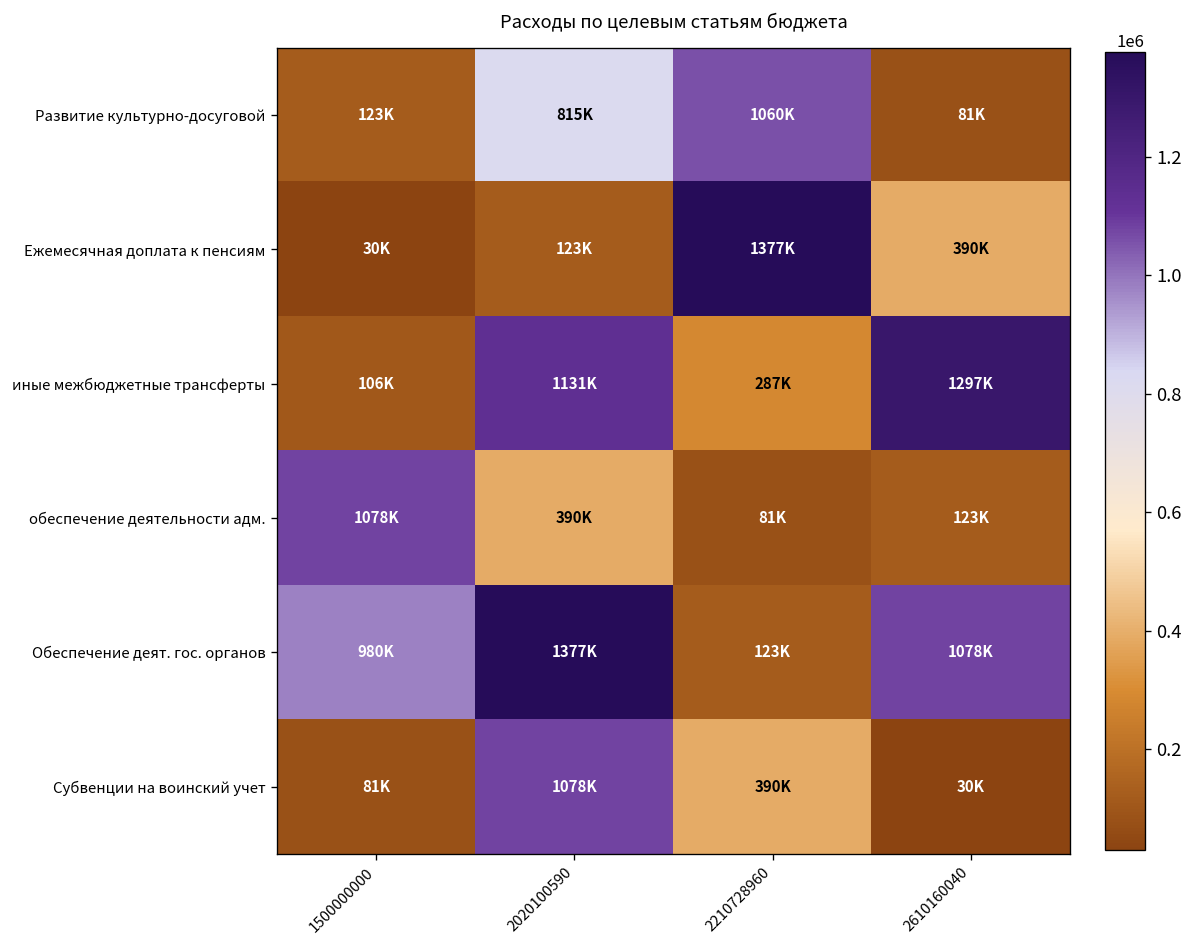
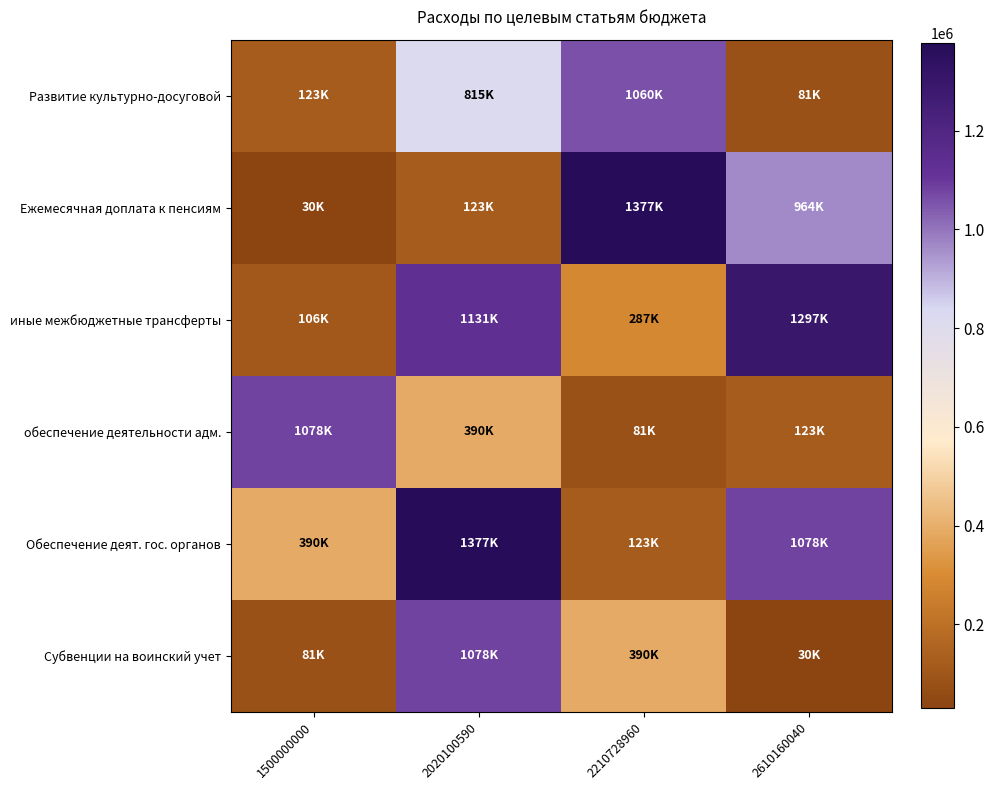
  {
    "Развитие культурно-досуговой": {
      "1500000000": "123K",
      "2020100590": "815K",
      "2210728960": "1060K",
      "2610160040": "81K"
    },
    "Ежемесячная доплата к пенсиям": {
      "1500000000": "30K",
      "2020100590": "123K",
      "2210728960": "1377K",
-     "2610160040": "390K"
+     "2610160040": "964K"
    },
    "иные межбюджетные трансферты": {
      "1500000000": "106K",
      "2020100590": "1131K",
      "2210728960": "287K",
      "2610160040": "1297K"
    },
    "обеспечение деятельности адм.": {
      "1500000000": "1078K",
      "2020100590": "390K",
      "2210728960": "81K",
      "2610160040": "123K"
    },
    "Обеспечение деят. гос. органов": {
-     "1500000000": "980K",
+     "1500000000": "390K",
      "2020100590": "1377K",
      "2210728960": "123K",
      "2610160040": "1078K"
    },
    "Субвенции на воинский учет": {
      "1500000000": "81K",
      "2020100590": "1078K",
      "2210728960": "390K",
      "2610160040": "30K"
    }
  }
